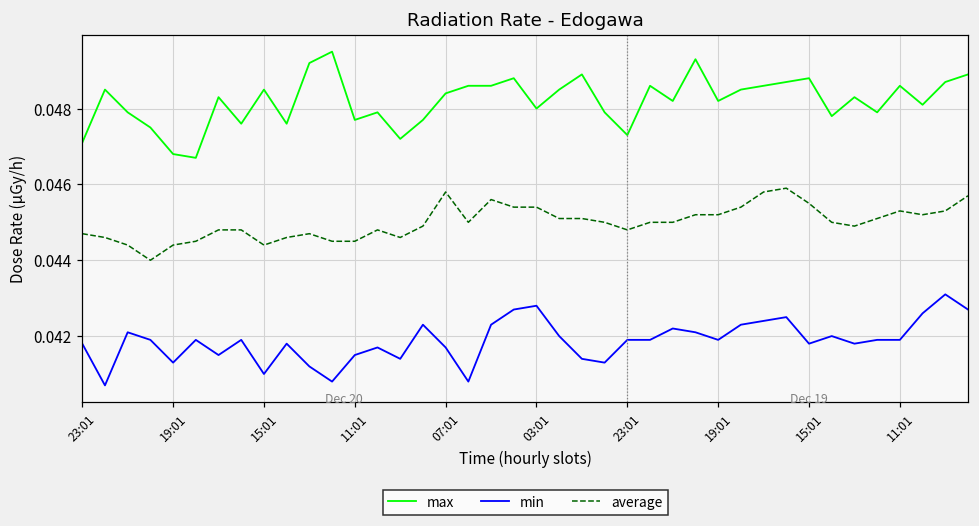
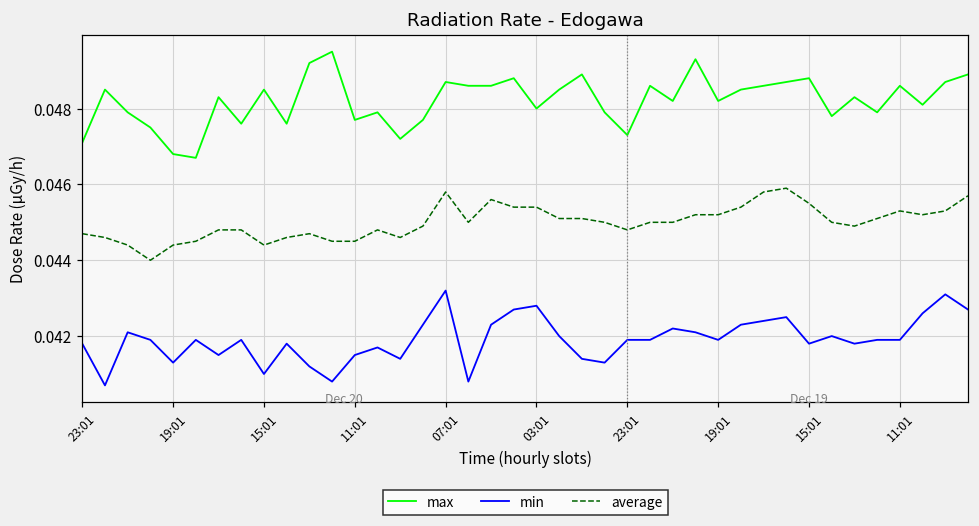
  {
    "max": {
-     "07:01": 0.0484,
+     "07:01": 0.0487,
      "03:01": 0.0480
    },
    "min": {
-     "07:01": 0.0417,
+     "07:01": 0.0432,
      "03:01": 0.0428
    },
    "average": {
      "07:01": 0.0458,
      "03:01": 0.0454
    }
  }
